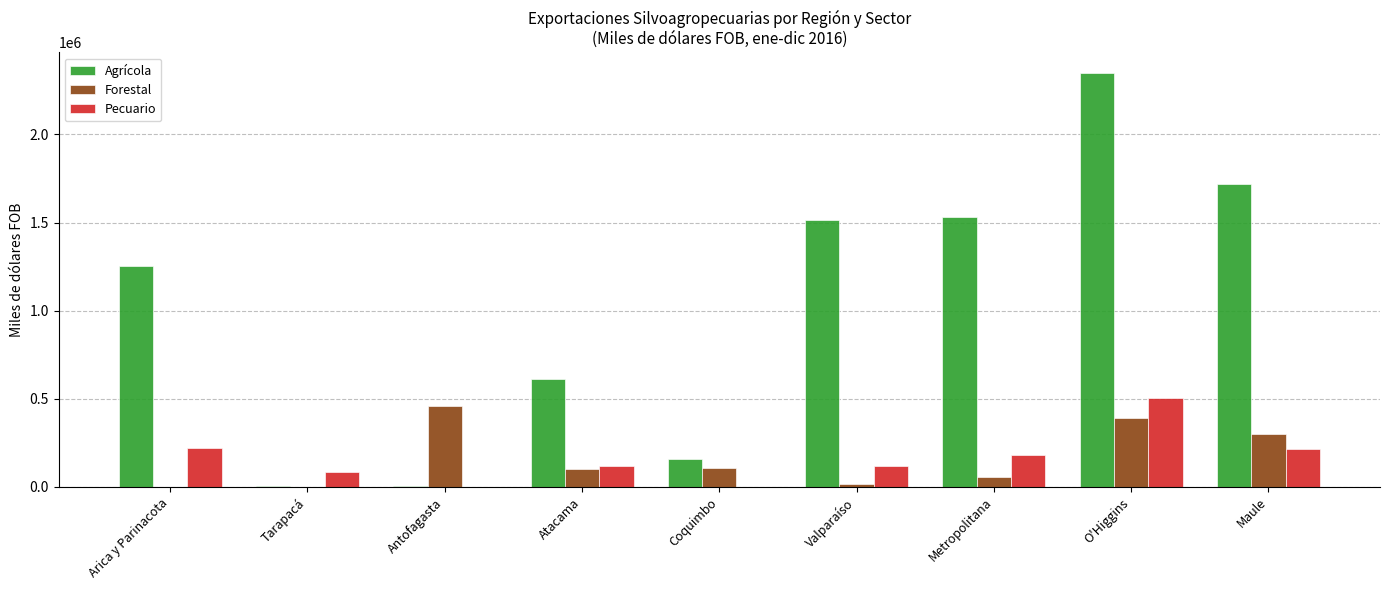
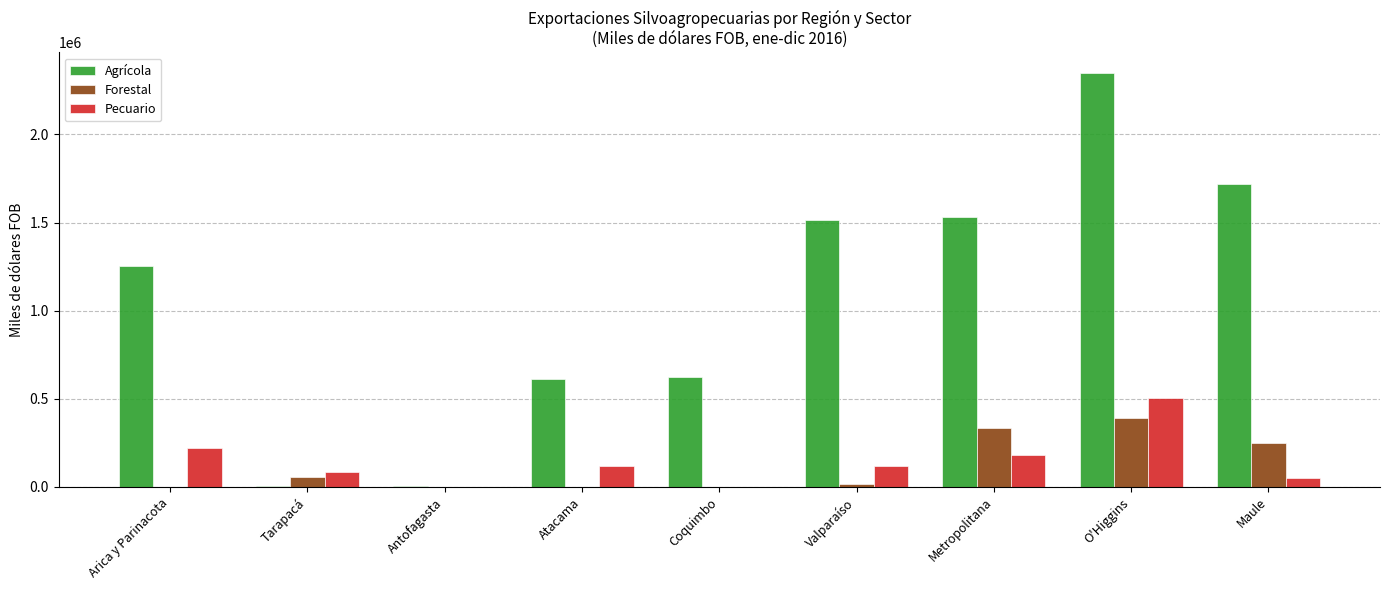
  {
    "Agrícola": {
      "Arica y Parinacota": 1250000,
      "Atacama": 610000,
-     "Coquimbo": 160000,
+     "Coquimbo": 620000,
      "Valparaíso": 1520000,
      "Metropolitana": 1530000,
      "O'Higgins": 2350000,
      "Maule": 1720000
    },
    "Forestal": {
-     "Tarapacá": 0,
-     "Antofagasta": 460000,
-     "Atacama": 100000,
-     "Coquimbo": 110000,
-     "Metropolitana": 60000,
+     "Tarapacá": 60000,
+     "Antofagasta": 0,
+     "Atacama": 0,
+     "Coquimbo": 0,
+     "Metropolitana": 340000,
      "O'Higgins": 390000,
-     "Maule": 300000
+     "Maule": 250000
    },
    "Pecuario": {
      "Arica y Parinacota": 220000,
      "Tarapacá": 90000,
      "Atacama": 120000,
      "Valparaíso": 120000,
      "Metropolitana": 180000,
      "O'Higgins": 510000,
-     "Maule": 220000
+     "Maule": 50000
    }
  }
